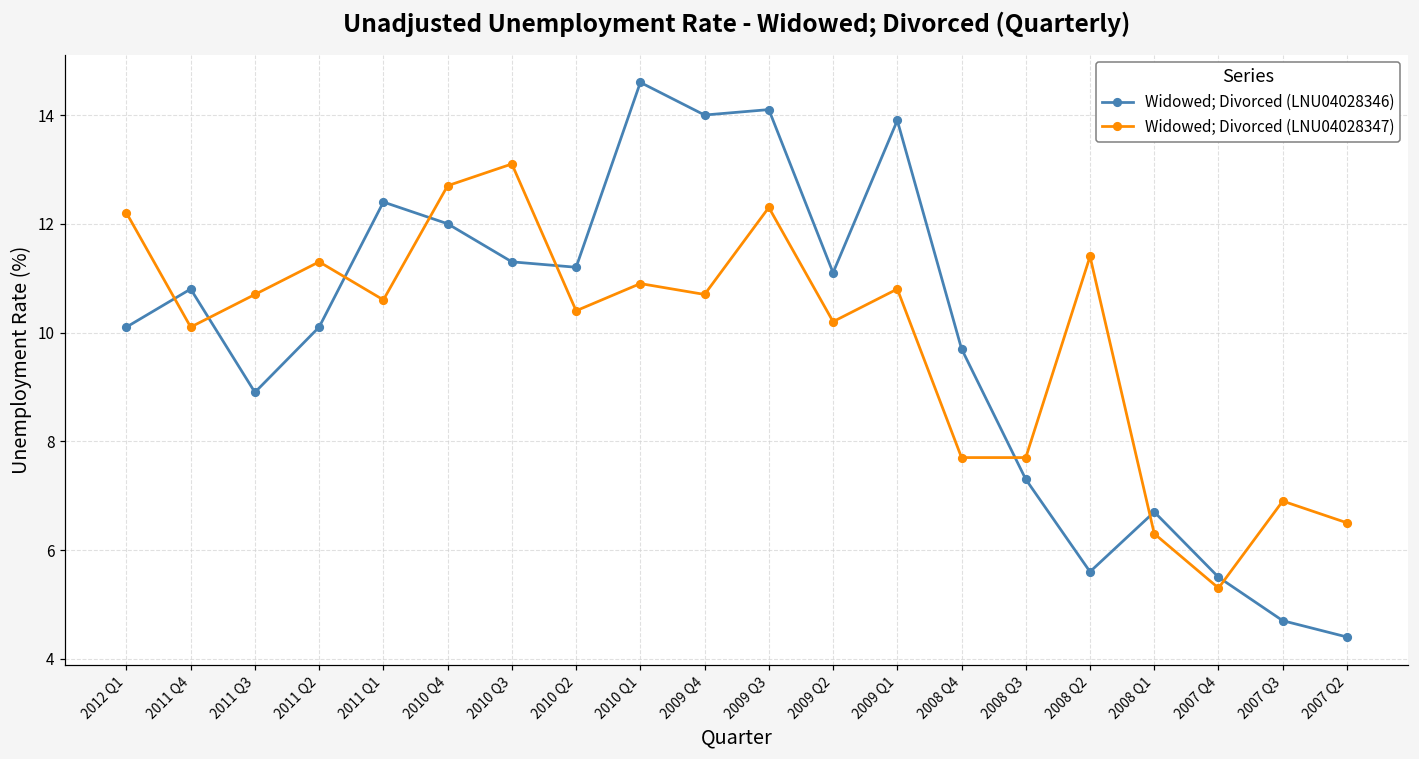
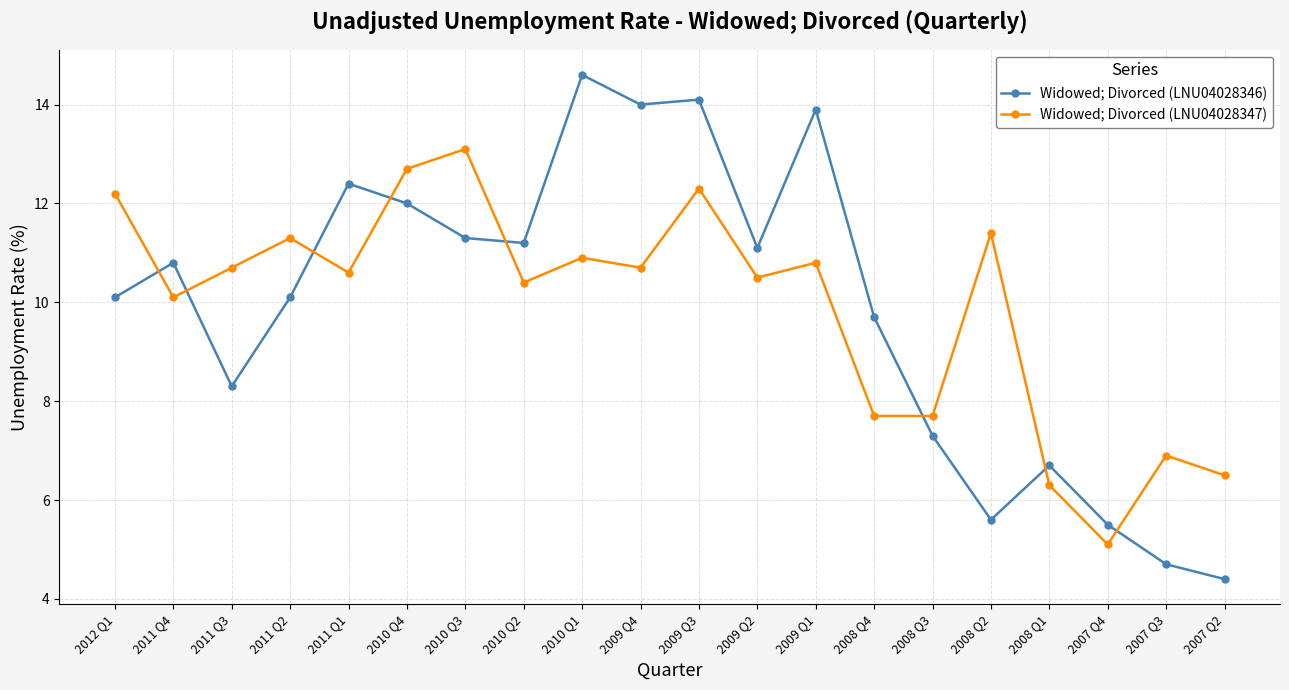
  {
    "Widowed; Divorced (LNU04028346)": {
      "2012 Q1": 10.1,
      "2011 Q4": 10.8,
-     "2011 Q3": 8.9,
+     "2011 Q3": 8.3,
      "2011 Q2": 10.1,
      "2011 Q1": 12.4,
      "2010 Q4": 12.0,
      "2010 Q3": 11.3,
      "2010 Q2": 11.2,
      "2010 Q1": 14.6,
      "2009 Q4": 14.0,
      "2009 Q3": 14.1,
      "2009 Q2": 11.1,
      "2009 Q1": 13.9,
      "2008 Q4": 9.7,
      "2008 Q3": 7.3,
      "2008 Q2": 5.6,
      "2008 Q1": 6.7,
      "2007 Q4": 5.5,
      "2007 Q3": 4.7,
      "2007 Q2": 4.4
    },
    "Widowed; Divorced (LNU04028347)": {
      "2012 Q1": 12.2,
      "2011 Q4": 10.1,
      "2011 Q3": 10.7,
      "2011 Q2": 11.3,
      "2011 Q1": 10.6,
      "2010 Q4": 12.7,
      "2010 Q3": 13.1,
      "2010 Q2": 10.4,
      "2010 Q1": 10.9,
      "2009 Q4": 10.7,
      "2009 Q3": 12.3,
-     "2009 Q2": 10.2,
+     "2009 Q2": 10.5,
      "2009 Q1": 10.8,
      "2008 Q4": 7.7,
      "2008 Q3": 7.7,
      "2008 Q2": 11.4,
      "2008 Q1": 6.3,
-     "2007 Q4": 5.3,
+     "2007 Q4": 5.1,
      "2007 Q3": 6.9,
      "2007 Q2": 6.5
    }
  }
